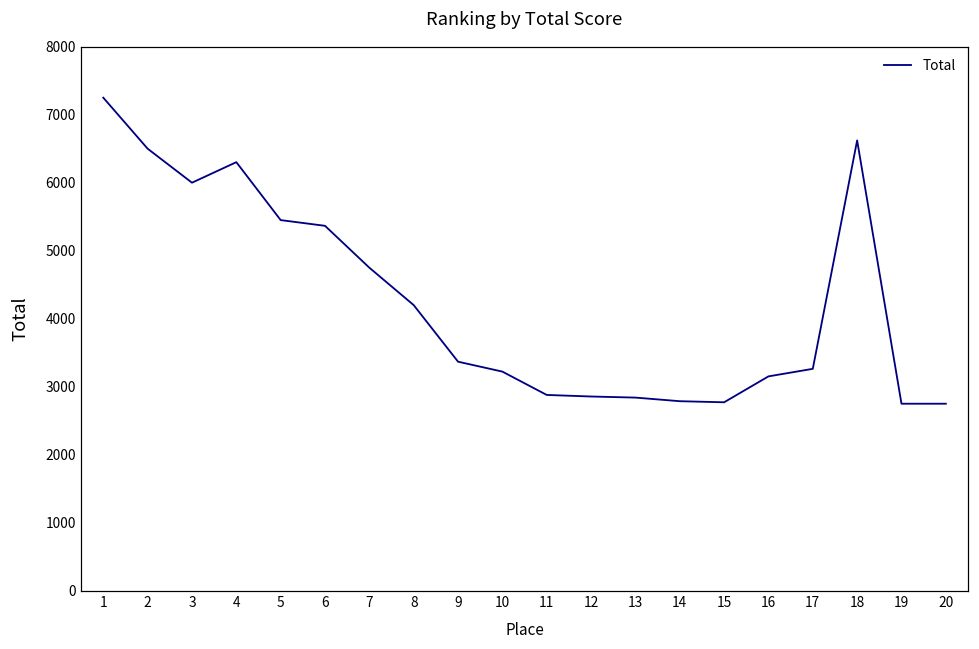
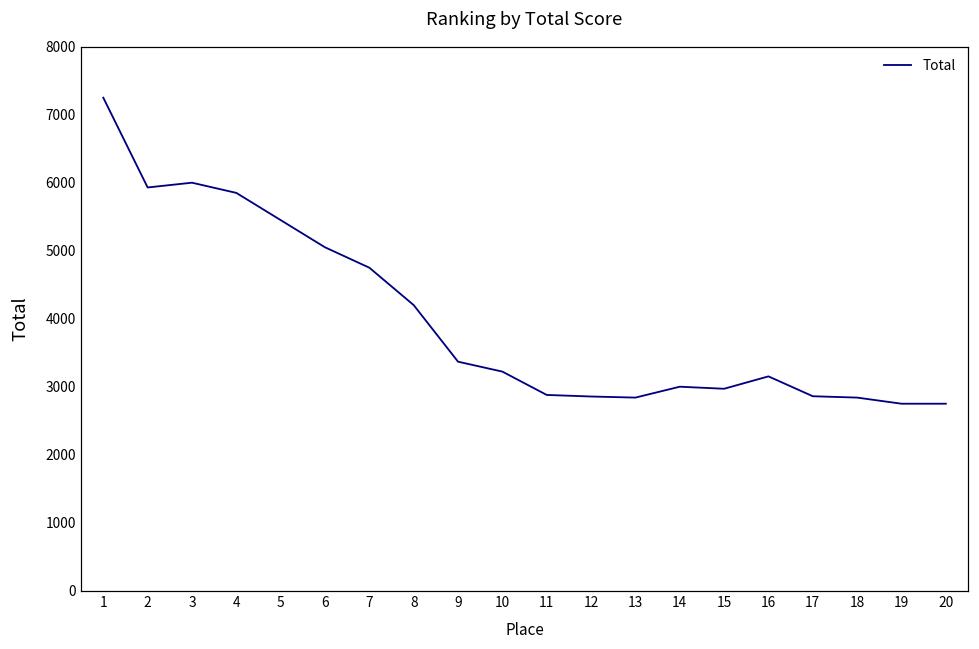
  {
    "1": 7300,
-   "2": 6500,
+   "2": 5900,
    "3": 6000,
-   "4": 6300,
+   "4": 5900,
    "5": 5500,
-   "6": 5400,
+   "6": 5100,
    "7": 4800,
    "8": 4200,
    "9": 3400,
    "10": 3200,
    "11": 2900,
    "12": 2900,
    "13": 2800,
-   "14": 2800,
-   "15": 2800,
+   "14": 3000,
+   "15": 3000,
    "16": 3200,
-   "17": 3300,
-   "18": 6600,
+   "17": 2900,
+   "18": 2800,
    "19": 2800,
    "20": 2800
  }
